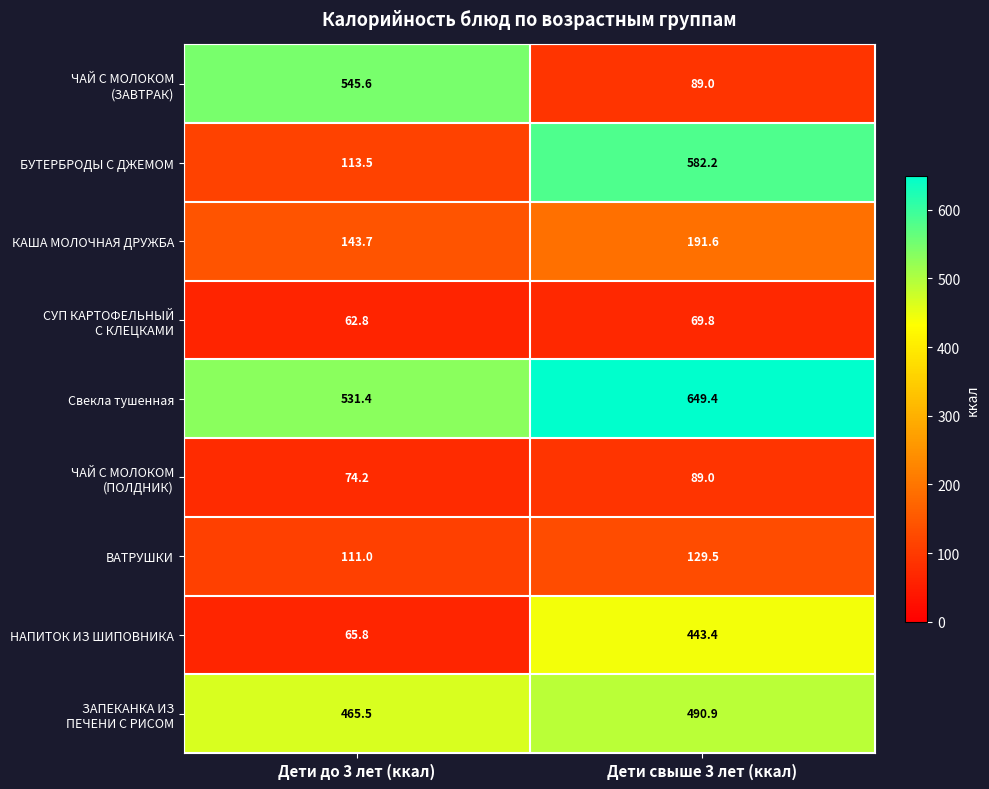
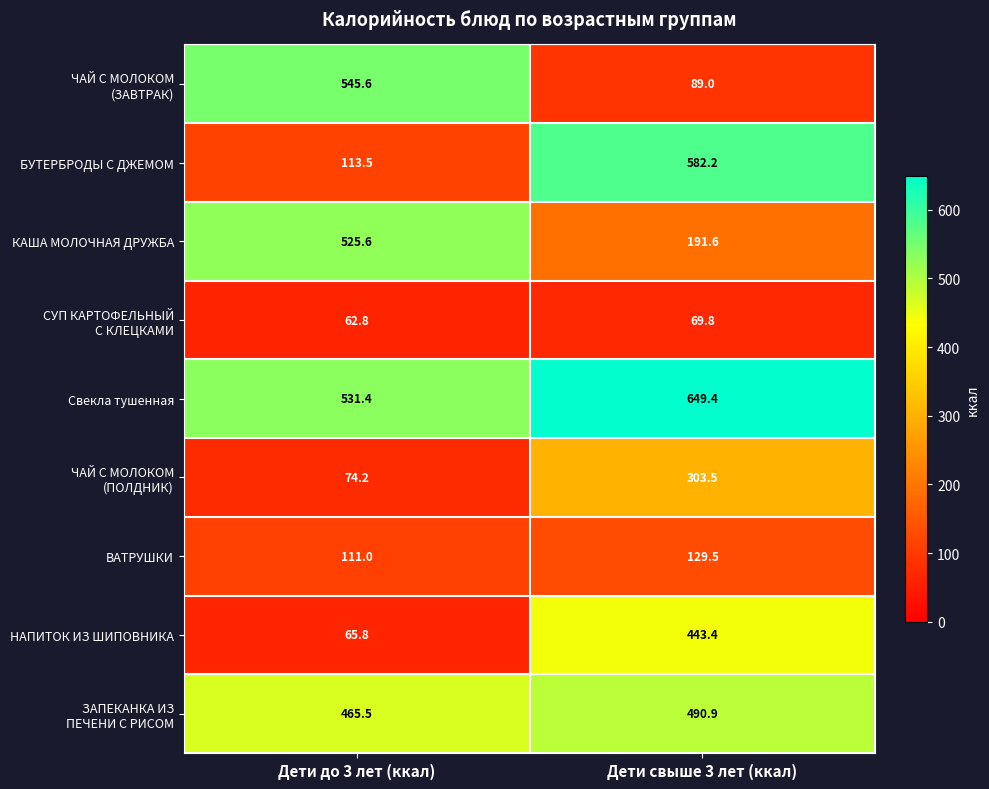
  {
    "ЧАЙ С МОЛОКОМ (ЗАВТРАК)": {
      "Дети до 3 лет (ккал)": 545.6,
      "Дети свыше 3 лет (ккал)": 89.0
    },
    "БУТЕРБРОДЫ С ДЖЕМОМ": {
      "Дети до 3 лет (ккал)": 113.5,
      "Дети свыше 3 лет (ккал)": 582.2
    },
    "КАША МОЛОЧНАЯ ДРУЖБА": {
-     "Дети до 3 лет (ккал)": 143.7,
+     "Дети до 3 лет (ккал)": 525.6,
      "Дети свыше 3 лет (ккал)": 191.6
    },
    "СУП КАРТОФЕЛЬНЫЙ С КЛЕЦКАМИ": {
      "Дети до 3 лет (ккал)": 62.8,
      "Дети свыше 3 лет (ккал)": 69.8
    },
    "Свекла тушенная": {
      "Дети до 3 лет (ккал)": 531.4,
      "Дети свыше 3 лет (ккал)": 649.4
    },
    "ЧАЙ С МОЛОКОМ (ПОЛДНИК)": {
      "Дети до 3 лет (ккал)": 74.2,
-     "Дети свыше 3 лет (ккал)": 89.0
+     "Дети свыше 3 лет (ккал)": 303.5
    },
    "ВАТРУШКИ": {
      "Дети до 3 лет (ккал)": 111.0,
      "Дети свыше 3 лет (ккал)": 129.5
    },
    "НАПИТОК ИЗ ШИПОВНИКА": {
      "Дети до 3 лет (ккал)": 65.8,
      "Дети свыше 3 лет (ккал)": 443.4
    },
    "ЗАПЕКАНКА ИЗ ПЕЧЕНИ С РИСОМ": {
      "Дети до 3 лет (ккал)": 465.5,
      "Дети свыше 3 лет (ккал)": 490.9
    }
  }
